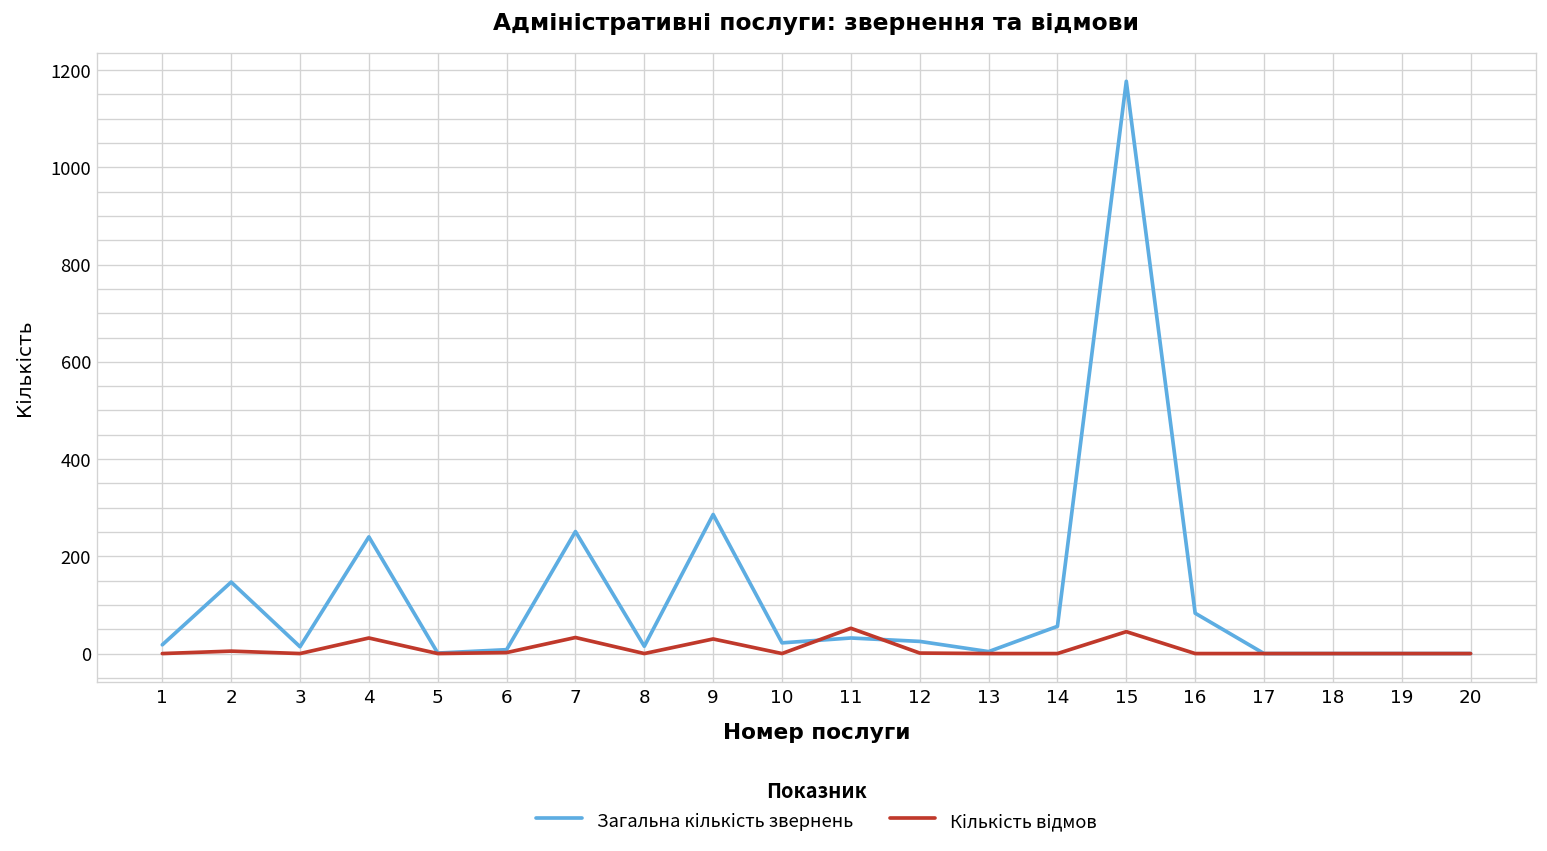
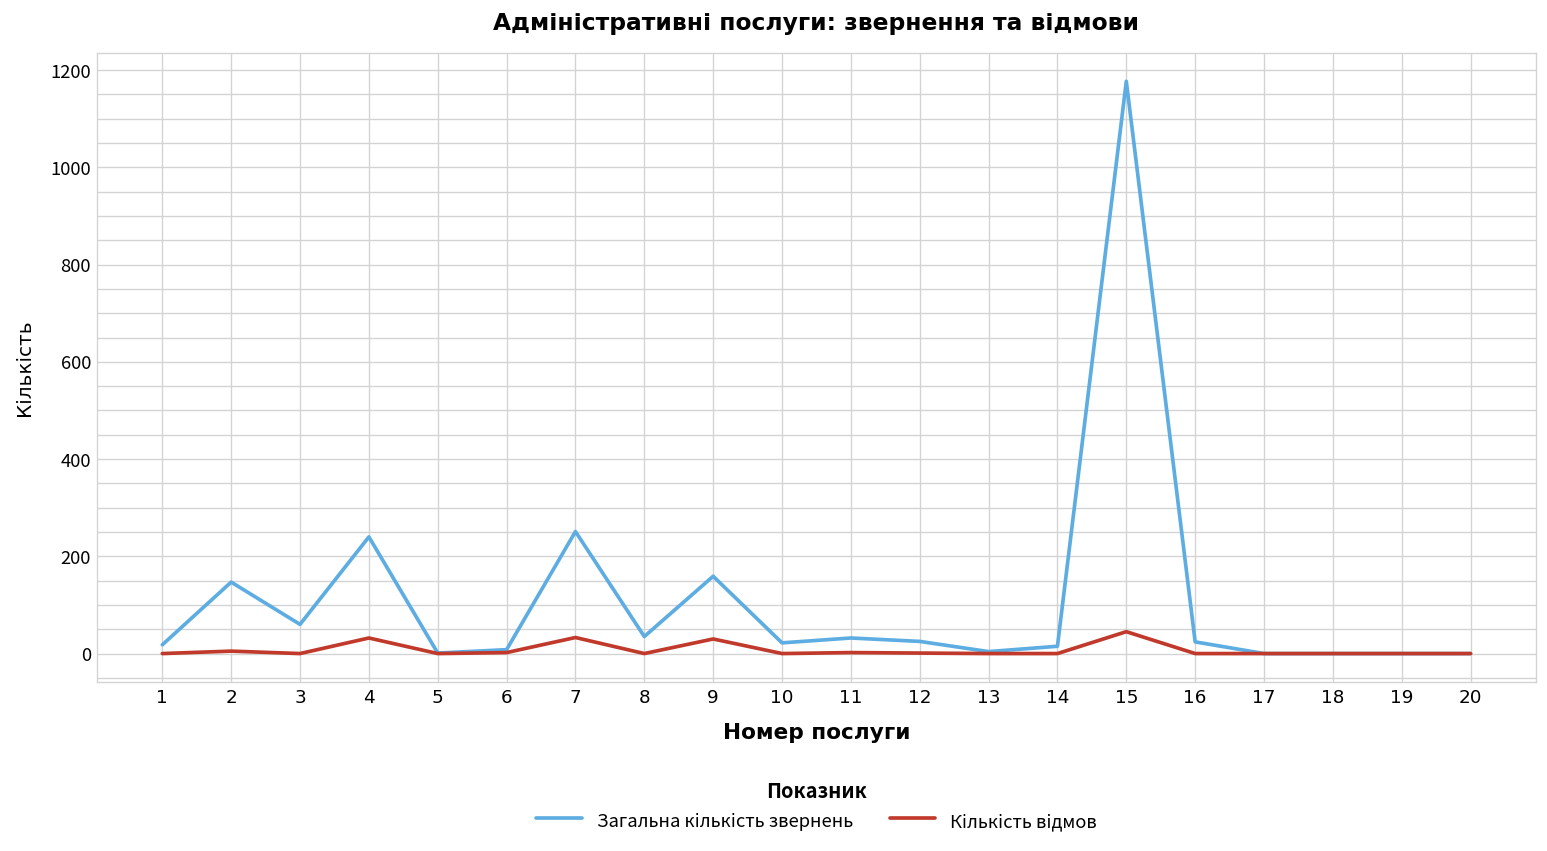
  {
    "Загальна кількість звернень": {
      "1": 20,
      "2": 150,
-     "3": 10,
+     "3": 60,
      "4": 240,
      "7": 250,
-     "8": 20,
-     "9": 290,
+     "8": 40,
+     "9": 160,
      "10": 20,
      "11": 30,
      "12": 30,
-     "14": 60,
+     "14": 20,
      "15": 1180,
-     "16": 80
+     "16": 20
    },
    "Кількість відмов": {
      "1": 0,
      "2": 10,
      "3": 0,
      "4": 30,
      "7": 30,
      "8": 0,
      "9": 30,
      "10": 0,
-     "11": 50,
+     "11": 0,
      "12": 0,
      "14": 0,
      "15": 50,
      "16": 0
    }
  }
